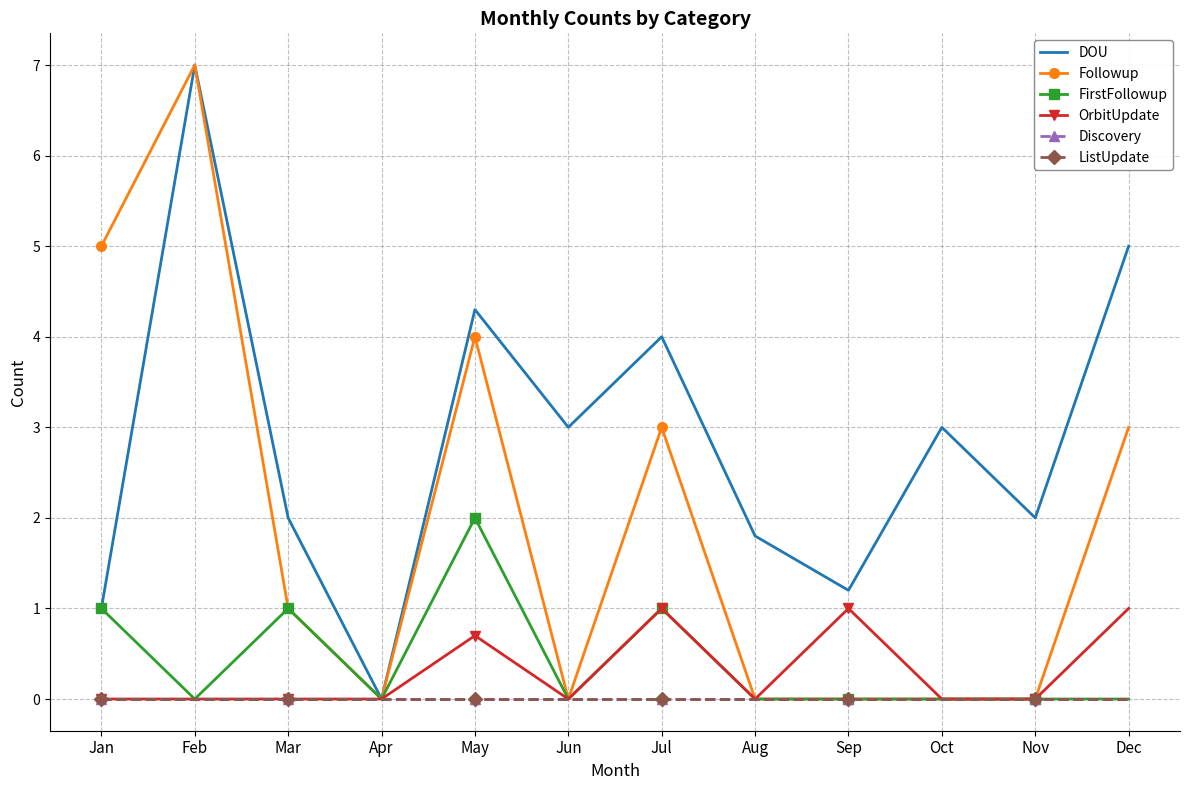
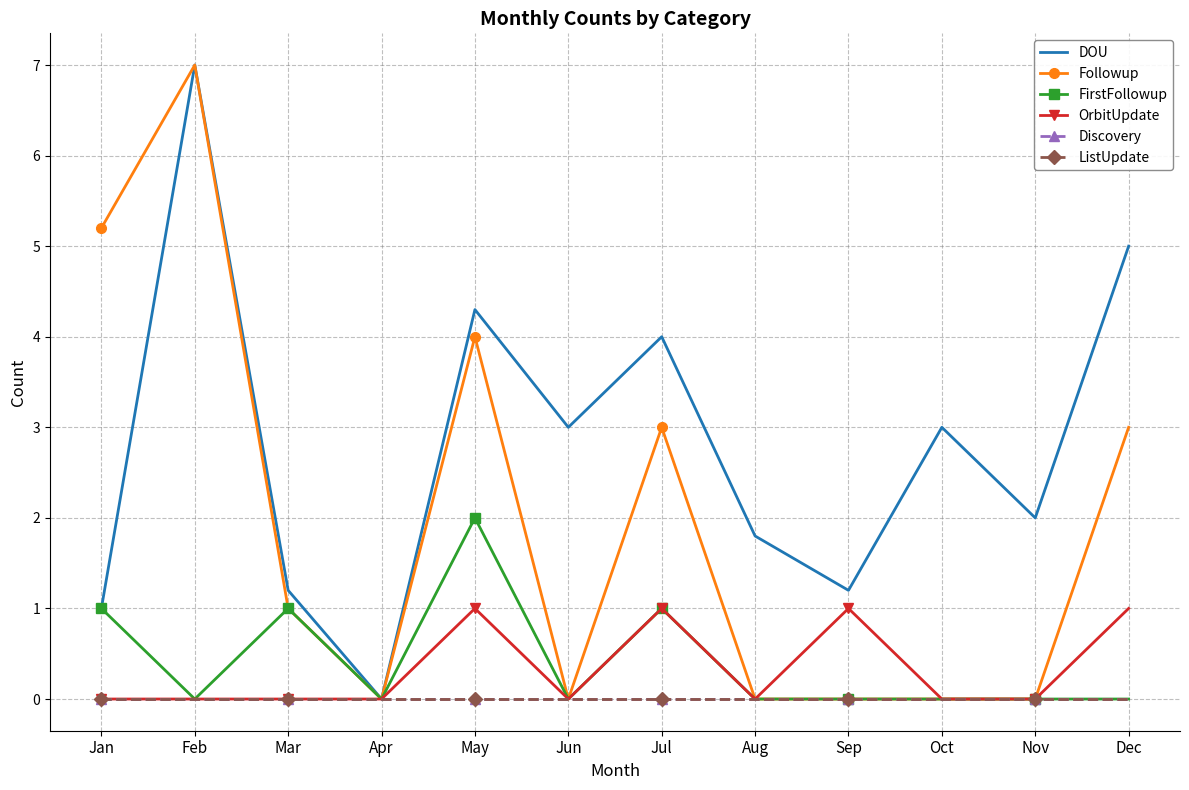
  {
    "DOU": {
-     "Mar": 2.0,
+     "Mar": 1.2,
      "May": 4.3,
      "Jun": 3.0,
      "Jul": 4.0,
      "Aug": 1.8,
      "Sep": 1.2,
      "Oct": 3.0,
      "Nov": 2.0,
      "Dec": 5.0
    },
    "Followup": {
-     "Jan": 5.0,
+     "Jan": 5.2,
      "May": 4.0,
      "Jul": 3.0,
      "Dec": 3.0
    },
    "FirstFollowup": {
      "May": 2.0
    },
    "OrbitUpdate": {
-     "May": 0.7,
+     "May": 1.0,
      "Sep": 1.0,
      "Dec": 1.0
    },
    "ListUpdate": {
      "May": 0.0,
      "Jul": 0.0
    }
  }
